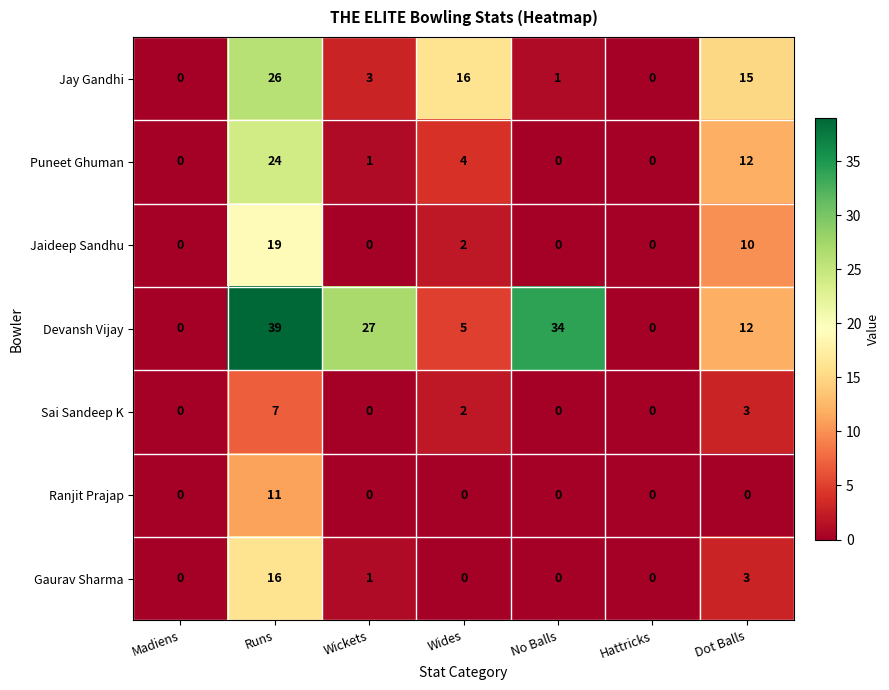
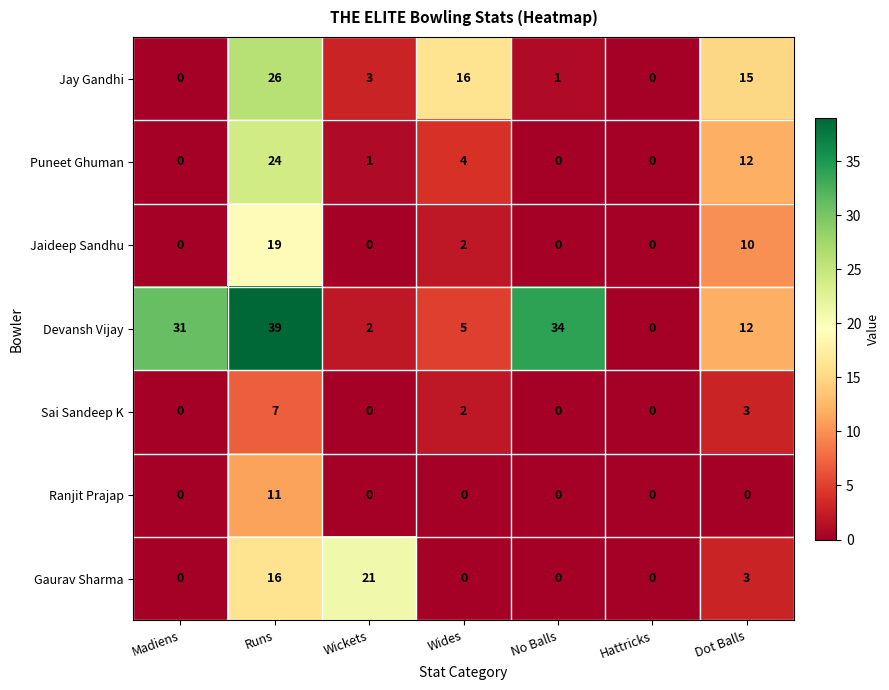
  {
    "Jay Gandhi": {
      "Madiens": 0,
      "Runs": 26,
      "Wickets": 3,
      "Wides": 16,
      "No Balls": 1,
      "Hattricks": 0,
      "Dot Balls": 15
    },
    "Puneet Ghuman": {
      "Madiens": 0,
      "Runs": 24,
      "Wickets": 1,
      "Wides": 4,
      "No Balls": 0,
      "Hattricks": 0,
      "Dot Balls": 12
    },
    "Jaideep Sandhu": {
      "Madiens": 0,
      "Runs": 19,
      "Wickets": 0,
      "Wides": 2,
      "No Balls": 0,
      "Hattricks": 0,
      "Dot Balls": 10
    },
    "Devansh Vijay": {
-     "Madiens": 0,
+     "Madiens": 31,
      "Runs": 39,
-     "Wickets": 27,
+     "Wickets": 2,
      "Wides": 5,
      "No Balls": 34,
      "Hattricks": 0,
      "Dot Balls": 12
    },
    "Sai Sandeep K": {
      "Madiens": 0,
      "Runs": 7,
      "Wickets": 0,
      "Wides": 2,
      "No Balls": 0,
      "Hattricks": 0,
      "Dot Balls": 3
    },
    "Ranjit Prajap": {
      "Madiens": 0,
      "Runs": 11,
      "Wickets": 0,
      "Wides": 0,
      "No Balls": 0,
      "Hattricks": 0,
      "Dot Balls": 0
    },
    "Gaurav Sharma": {
      "Madiens": 0,
      "Runs": 16,
-     "Wickets": 1,
+     "Wickets": 21,
      "Wides": 0,
      "No Balls": 0,
      "Hattricks": 0,
      "Dot Balls": 3
    }
  }
